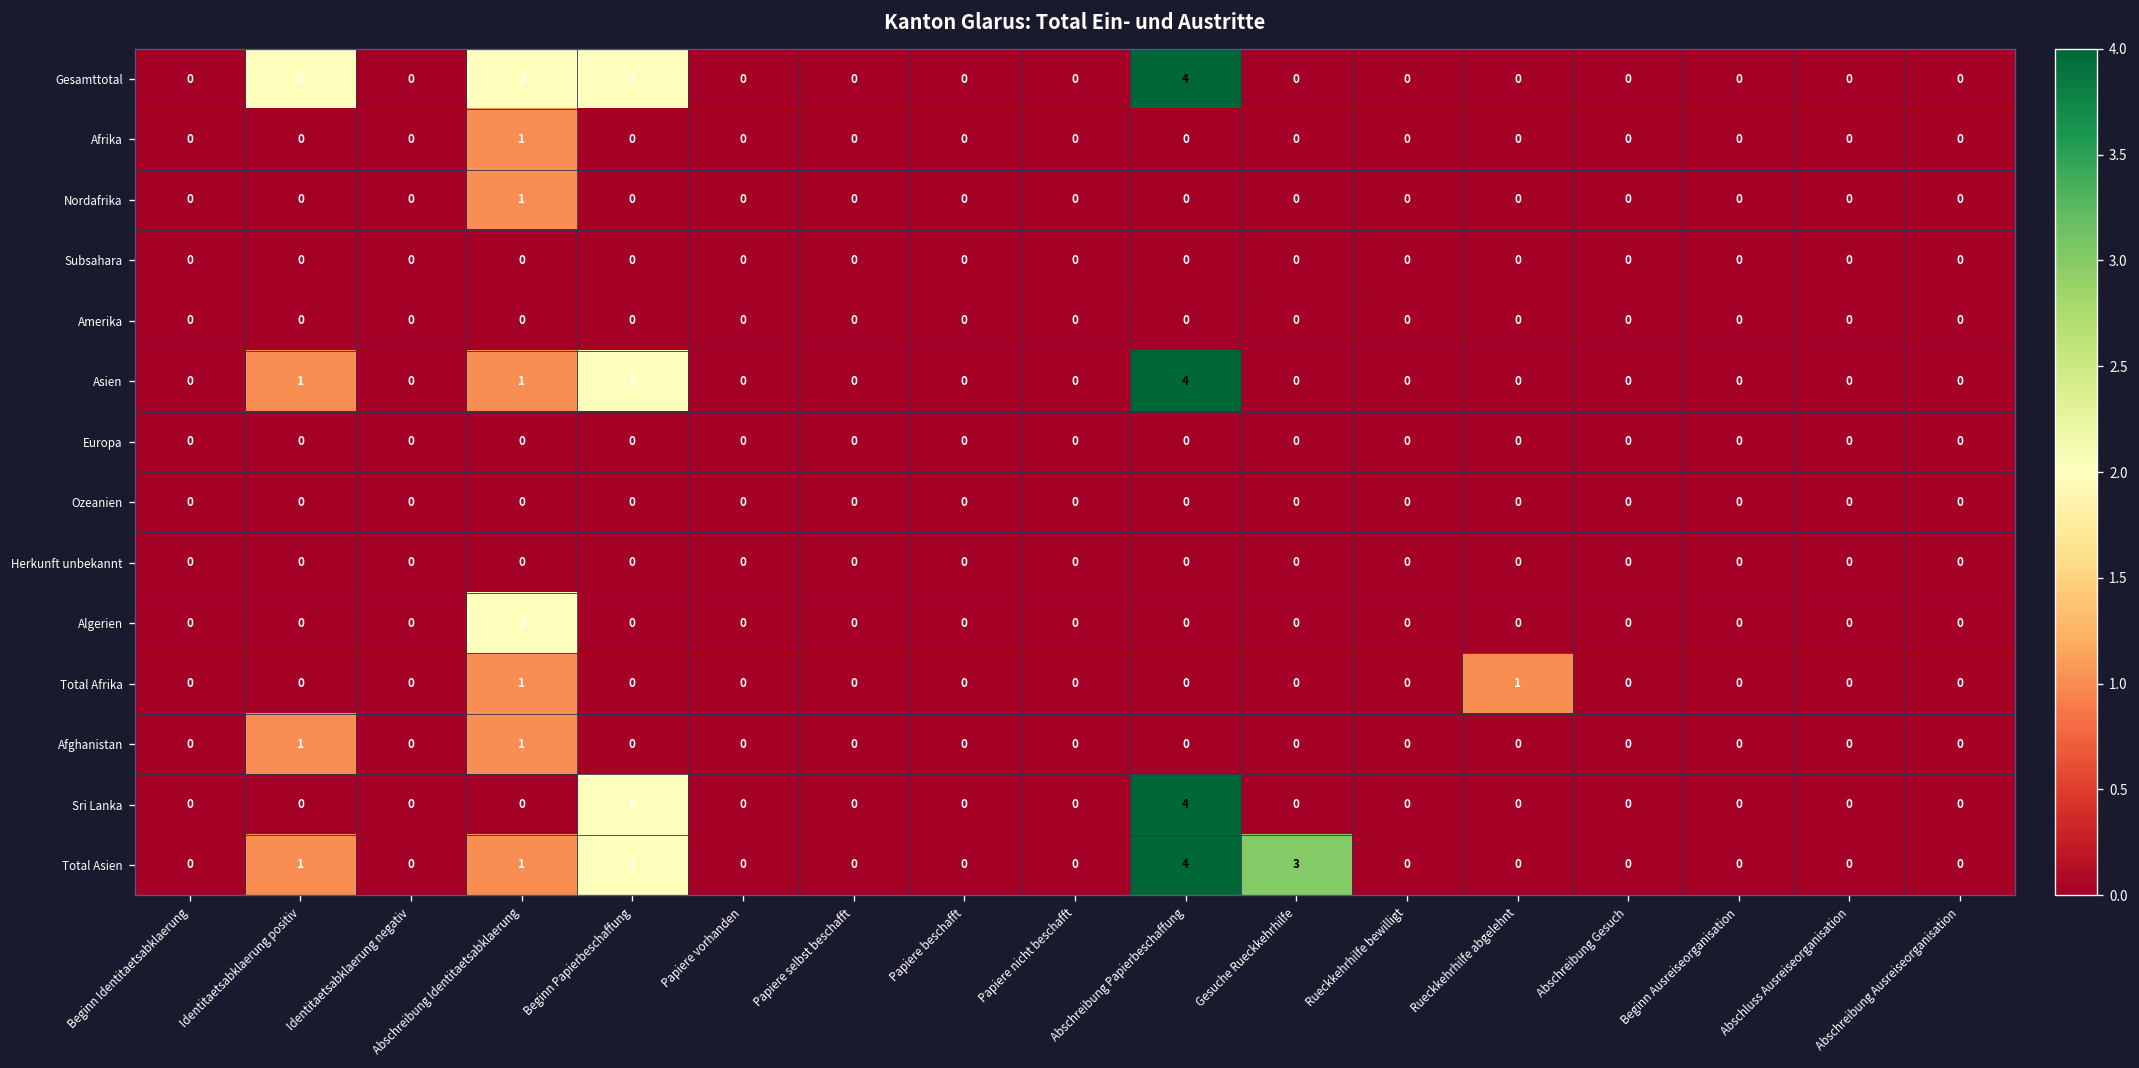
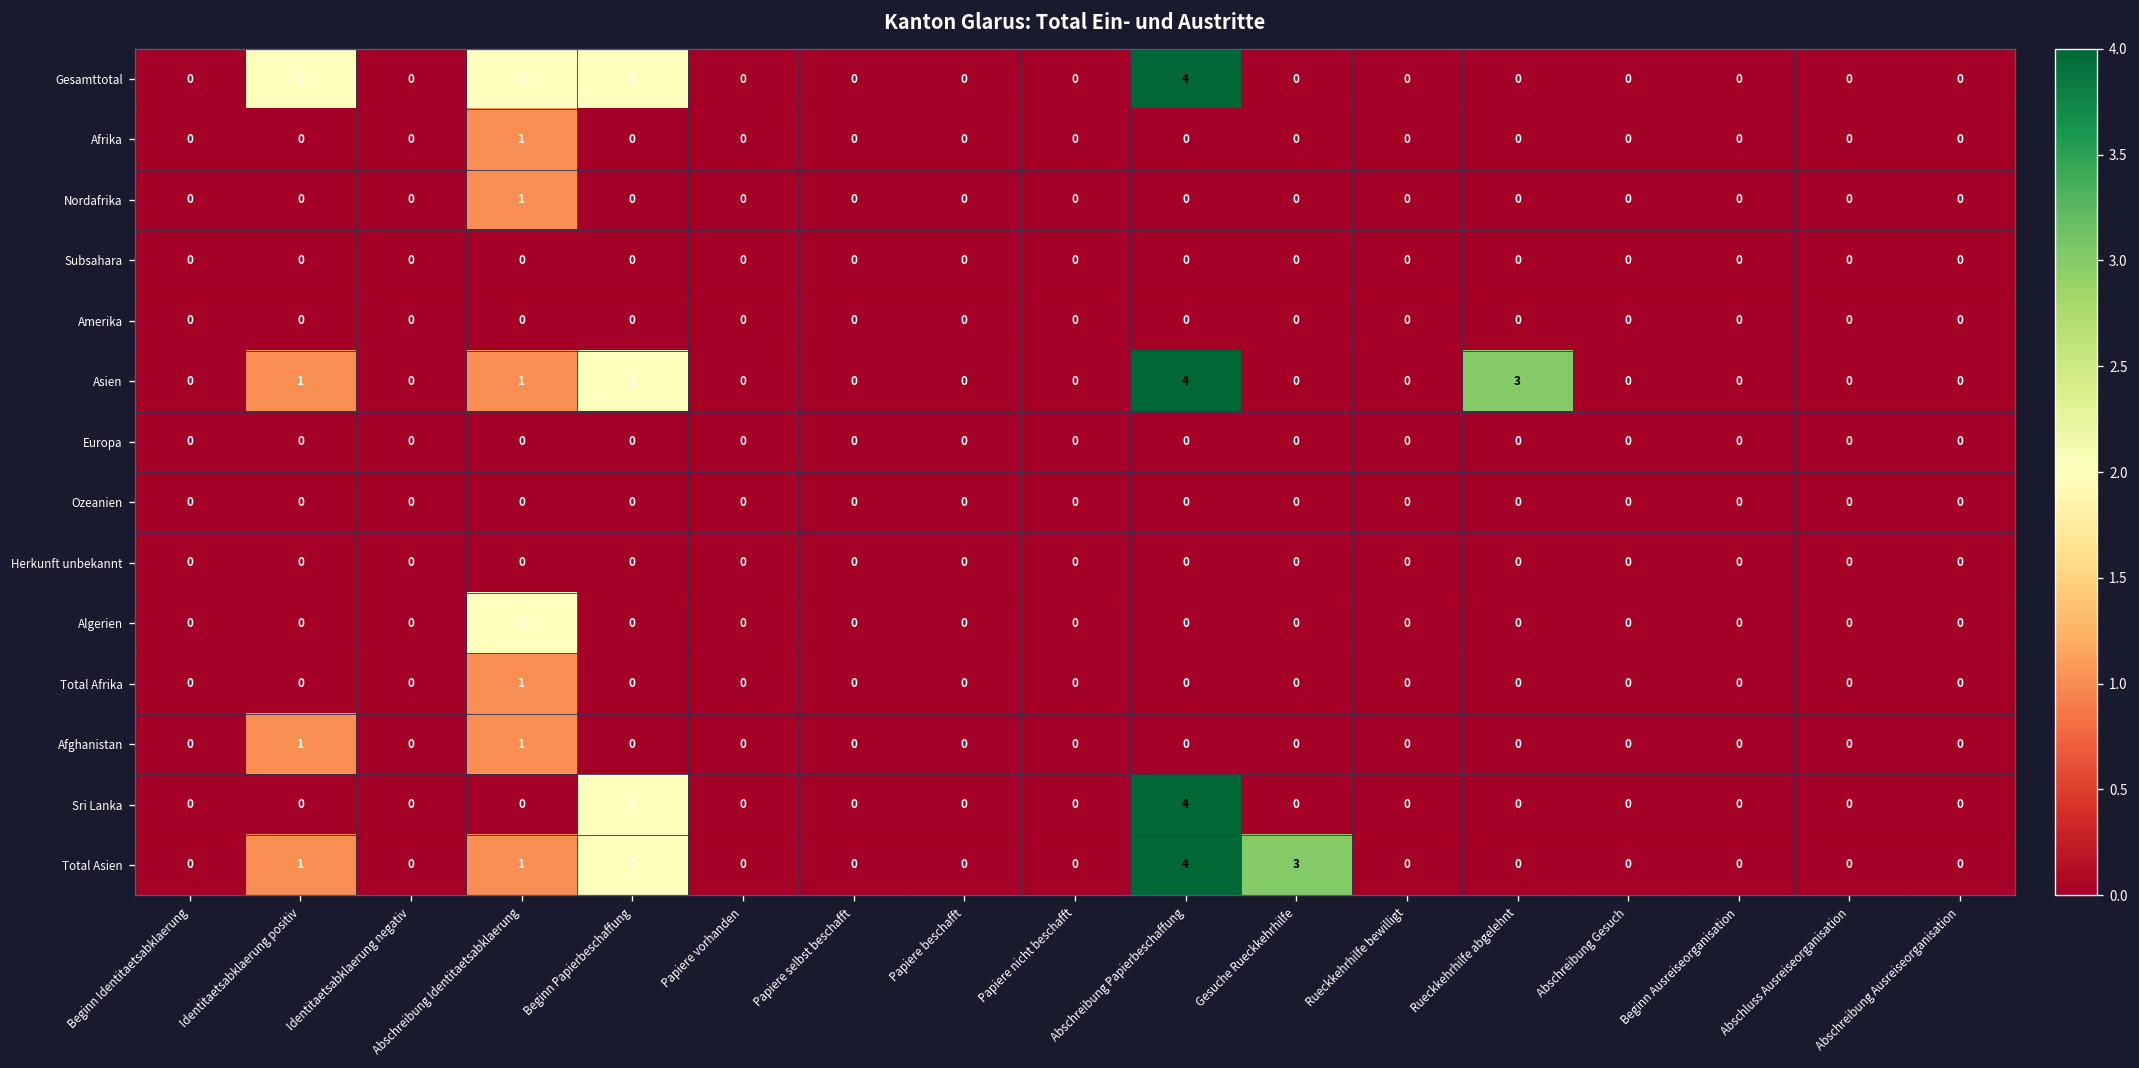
  {
    "Asien": {
      "Beginn Identitaetsabklaerung": 0,
      "Identitaetsabklaerung positiv": 1,
      "Identitaetsabklaerung negativ": 0,
      "Abschreibung Identitaetsabklaerung": 1,
      "Beginn Papierbeschaffung": 2,
      "Papiere vorhanden": 0,
      "Papiere selbst beschafft": 0,
      "Papiere beschafft": 0,
      "Papiere nicht beschafft": 0,
      "Abschreibung Papierbeschaffung": 4,
      "Gesuche Rueckkehrhilfe": 0,
      "Rueckkehrhilfe bewilligt": 0,
-     "Rueckkehrhilfe abgelehnt": 0,
+     "Rueckkehrhilfe abgelehnt": 3,
      "Abschreibung Gesuch": 0,
      "Beginn Ausreiseorganisation": 0,
      "Abschluss Ausreiseorganisation": 0,
      "Abschreibung Ausreiseorganisation": 0
    },
    "Total Afrika": {
      "Beginn Identitaetsabklaerung": 0,
      "Identitaetsabklaerung positiv": 0,
      "Identitaetsabklaerung negativ": 0,
      "Abschreibung Identitaetsabklaerung": 1,
      "Beginn Papierbeschaffung": 0,
      "Papiere vorhanden": 0,
      "Papiere selbst beschafft": 0,
      "Papiere beschafft": 0,
      "Papiere nicht beschafft": 0,
      "Abschreibung Papierbeschaffung": 0,
      "Gesuche Rueckkehrhilfe": 0,
      "Rueckkehrhilfe bewilligt": 0,
-     "Rueckkehrhilfe abgelehnt": 1,
+     "Rueckkehrhilfe abgelehnt": 0,
      "Abschreibung Gesuch": 0,
      "Beginn Ausreiseorganisation": 0,
      "Abschluss Ausreiseorganisation": 0,
      "Abschreibung Ausreiseorganisation": 0
    }
  }
